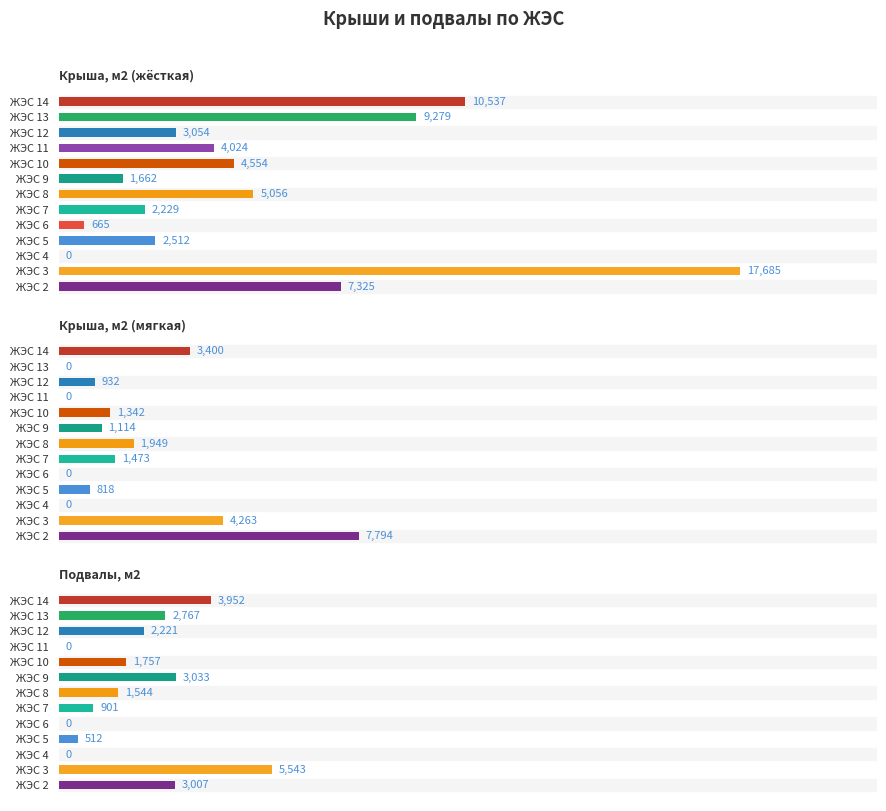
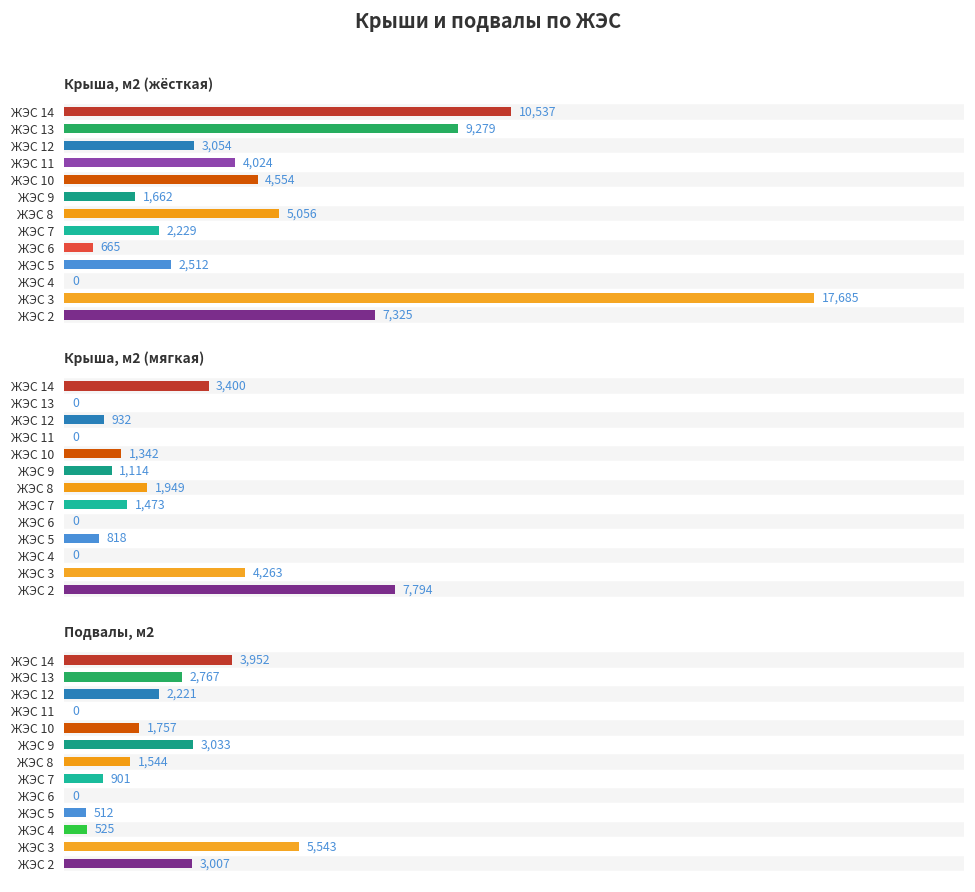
  {
    "Крыша, м2 (жёсткая)": {
      "ЖЭС 14": "10,537",
      "ЖЭС 13": "9,279",
      "ЖЭС 12": "3,054",
      "ЖЭС 11": "4,024",
      "ЖЭС 10": "4,554",
      "ЖЭС 9": "1,662",
      "ЖЭС 8": "5,056",
      "ЖЭС 7": "2,229",
      "ЖЭС 6": "665",
      "ЖЭС 5": "2,512",
      "ЖЭС 4": "0",
      "ЖЭС 3": "17,685",
      "ЖЭС 2": "7,325"
    },
    "Крыша, м2 (мягкая)": {
      "ЖЭС 14": "3,400",
      "ЖЭС 13": "0",
      "ЖЭС 12": "932",
      "ЖЭС 11": "0",
      "ЖЭС 10": "1,342",
      "ЖЭС 9": "1,114",
      "ЖЭС 8": "1,949",
      "ЖЭС 7": "1,473",
      "ЖЭС 6": "0",
      "ЖЭС 5": "818",
      "ЖЭС 4": "0",
      "ЖЭС 3": "4,263",
      "ЖЭС 2": "7,794"
    },
    "Подвалы, м2": {
      "ЖЭС 14": "3,952",
      "ЖЭС 13": "2,767",
      "ЖЭС 12": "2,221",
      "ЖЭС 11": "0",
      "ЖЭС 10": "1,757",
      "ЖЭС 9": "3,033",
      "ЖЭС 8": "1,544",
      "ЖЭС 7": "901",
      "ЖЭС 6": "0",
      "ЖЭС 5": "512",
-     "ЖЭС 4": "0",
+     "ЖЭС 4": "525",
      "ЖЭС 3": "5,543",
      "ЖЭС 2": "3,007"
    }
  }
